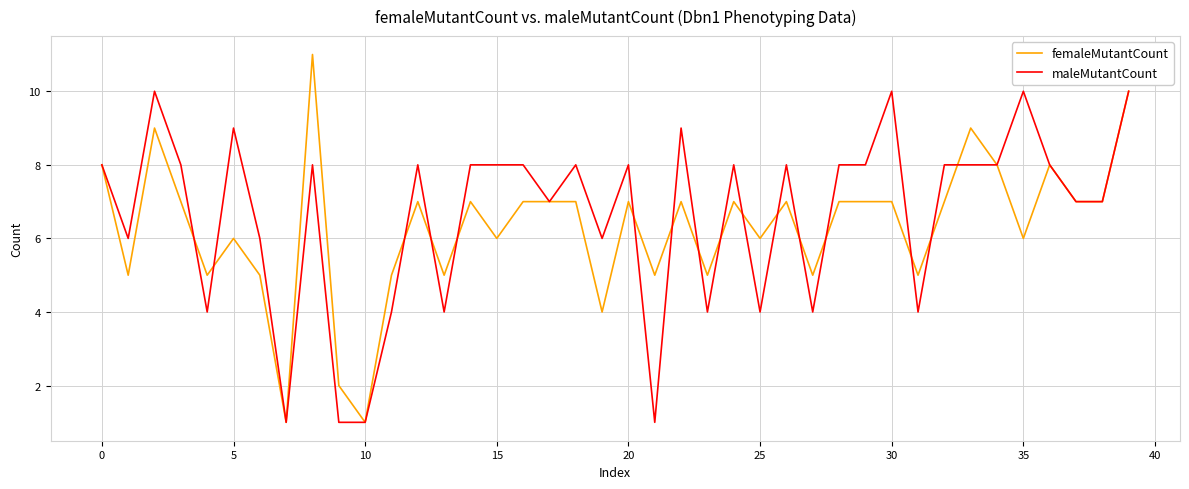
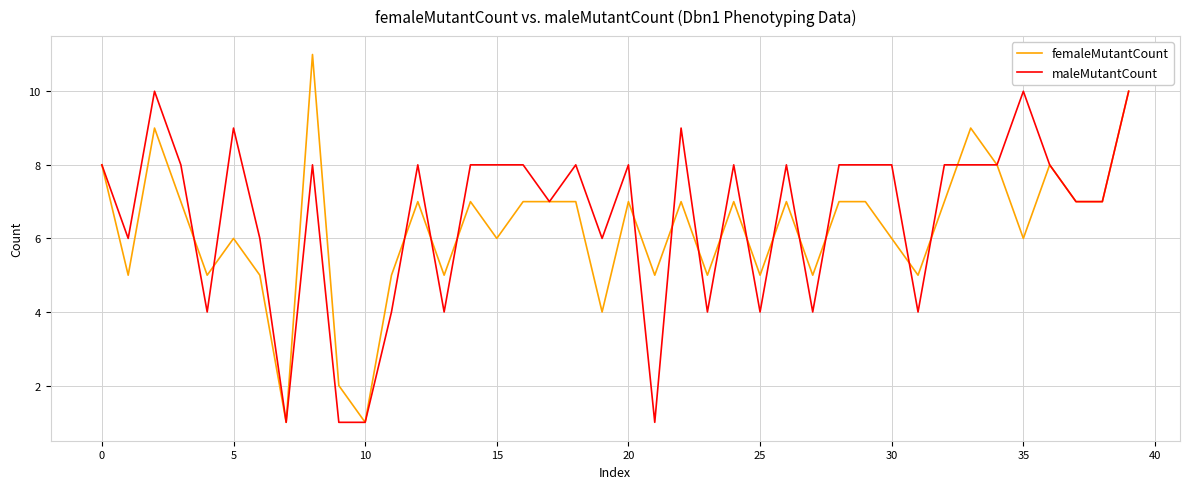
  {
    "femaleMutantCount": {
      "5": 6,
      "15": 6,
      "20": 7,
-     "25": 6,
-     "30": 7,
+     "25": 5,
+     "30": 6,
      "35": 6
    },
    "maleMutantCount": {
      "5": 9,
      "15": 8,
      "20": 8,
      "25": 4,
-     "30": 10,
+     "30": 8,
      "35": 10
    }
  }
